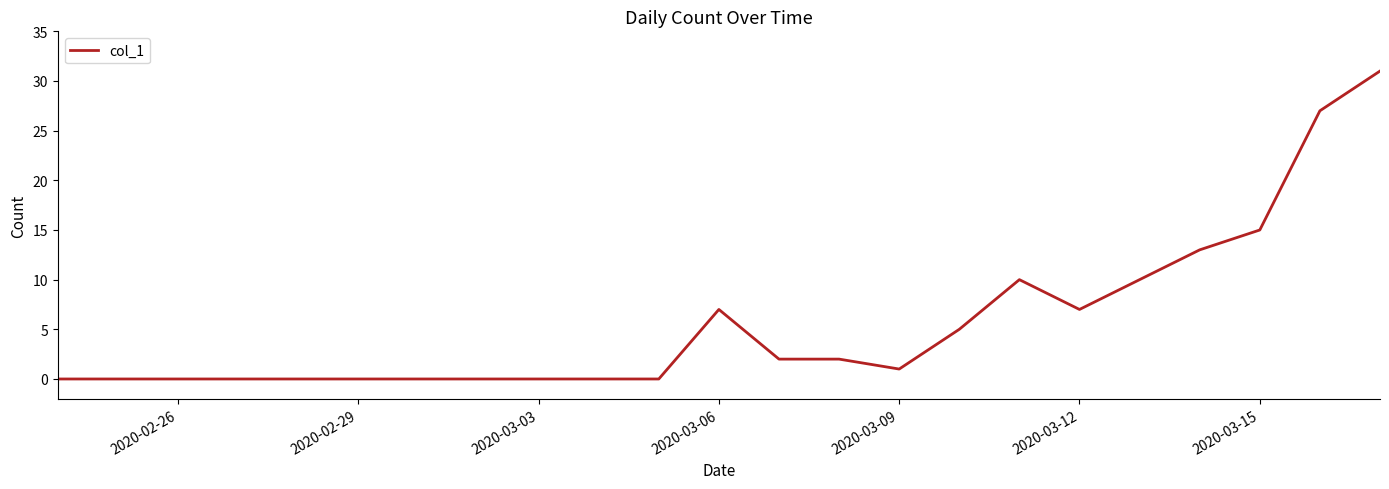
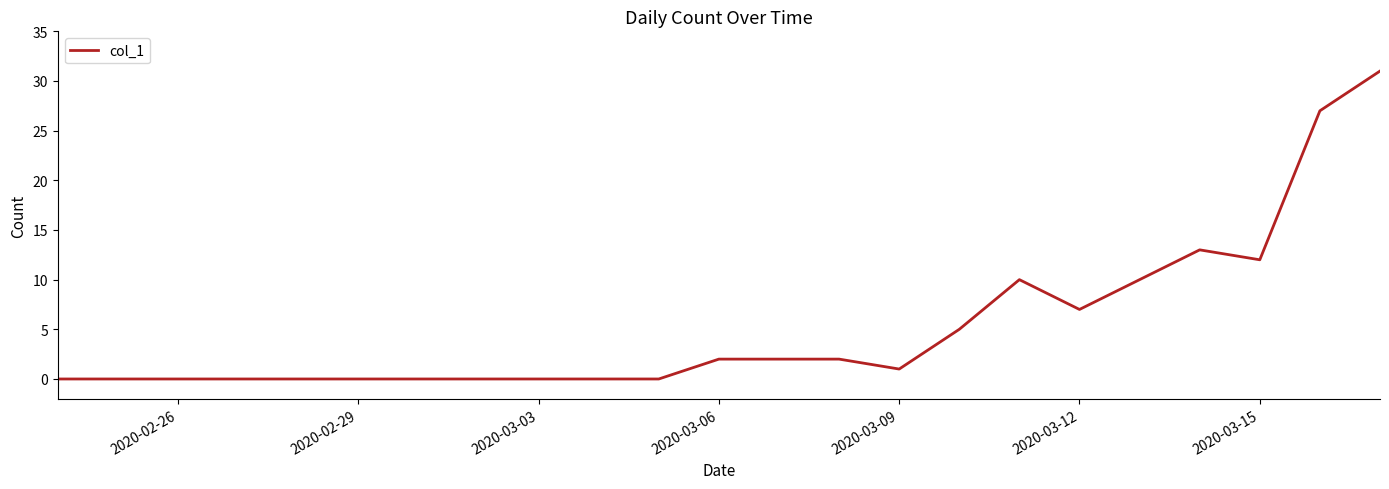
  {
    "2020-02-26": 0,
    "2020-02-29": 0,
    "2020-03-03": 0,
-   "2020-03-06": 7,
+   "2020-03-06": 2,
    "2020-03-09": 1,
    "2020-03-12": 7,
-   "2020-03-15": 15
+   "2020-03-15": 12
  }
